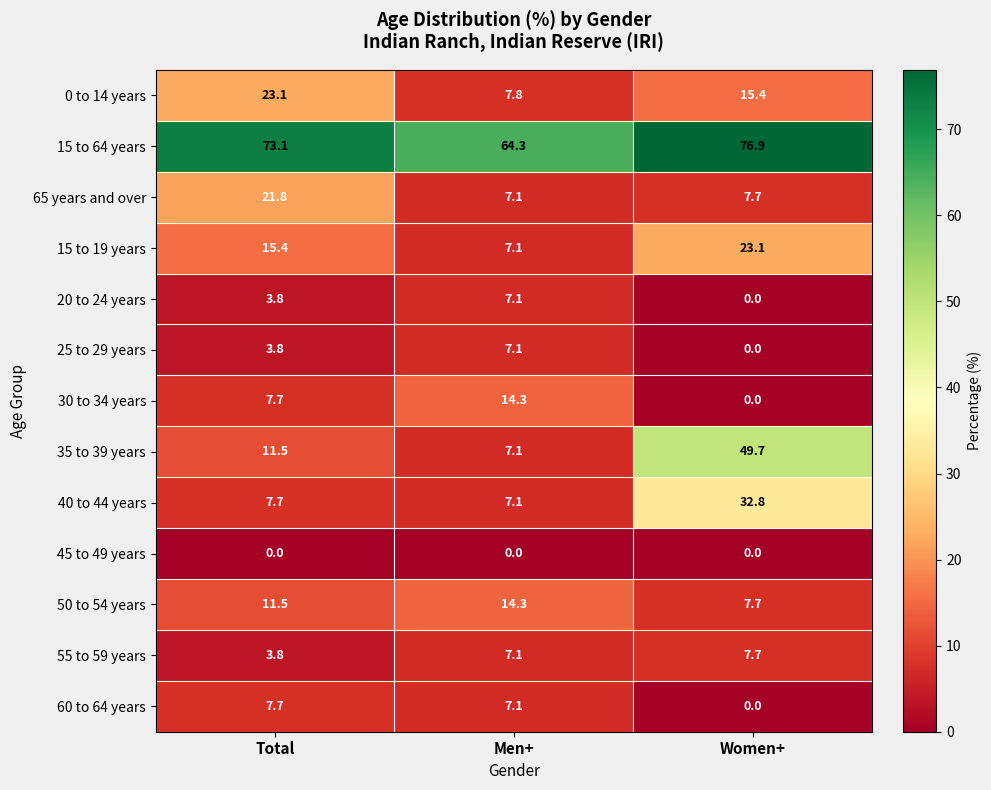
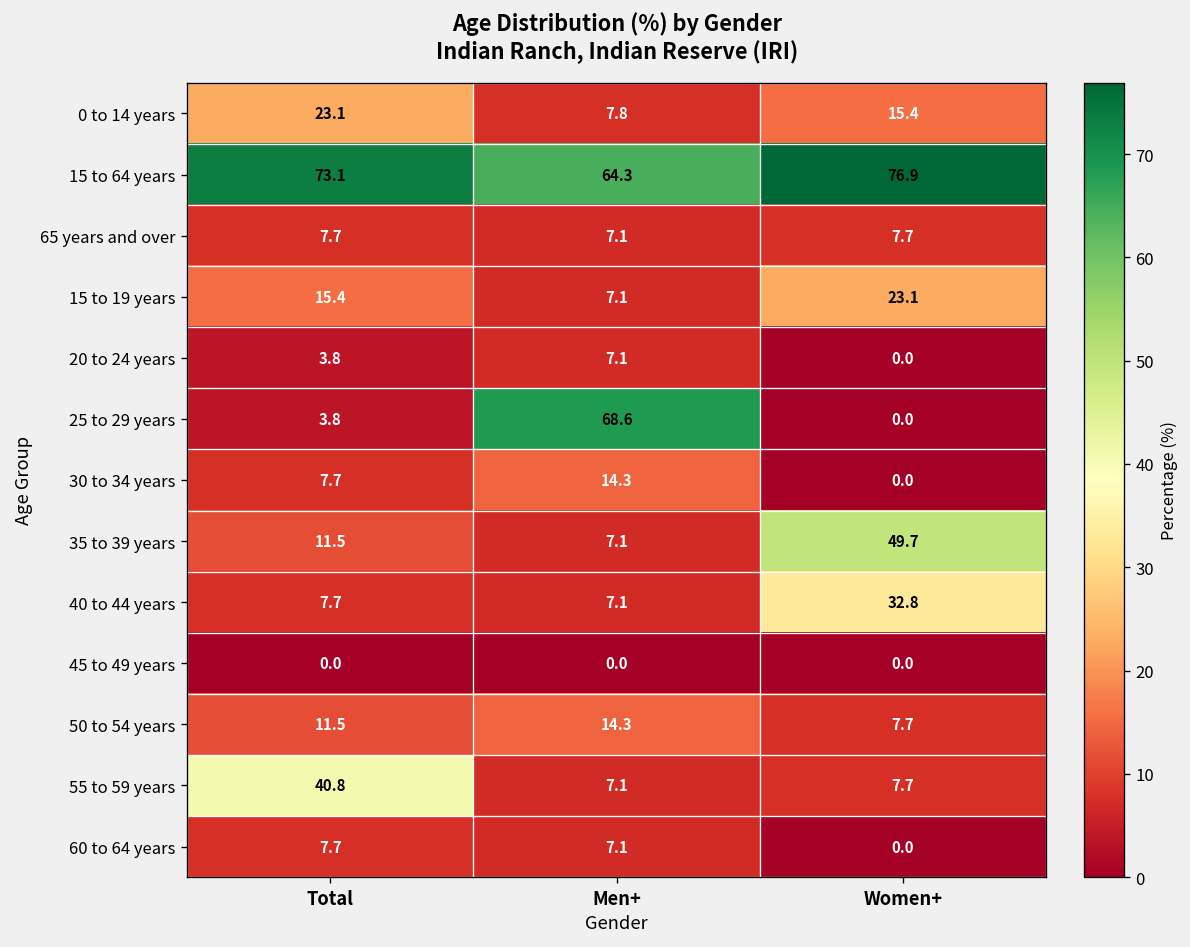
  {
    "0 to 14 years": {
      "Total": 23.1,
      "Men+": 7.8,
      "Women+": 15.4
    },
    "15 to 64 years": {
      "Total": 73.1,
      "Men+": 64.3,
      "Women+": 76.9
    },
    "65 years and over": {
-     "Total": 21.8,
+     "Total": 7.7,
      "Men+": 7.1,
      "Women+": 7.7
    },
    "15 to 19 years": {
      "Total": 15.4,
      "Men+": 7.1,
      "Women+": 23.1
    },
    "20 to 24 years": {
      "Total": 3.8,
      "Men+": 7.1,
      "Women+": 0.0
    },
    "25 to 29 years": {
      "Total": 3.8,
-     "Men+": 7.1,
+     "Men+": 68.6,
      "Women+": 0.0
    },
    "30 to 34 years": {
      "Total": 7.7,
      "Men+": 14.3,
      "Women+": 0.0
    },
    "35 to 39 years": {
      "Total": 11.5,
      "Men+": 7.1,
      "Women+": 49.7
    },
    "40 to 44 years": {
      "Total": 7.7,
      "Men+": 7.1,
      "Women+": 32.8
    },
    "45 to 49 years": {
      "Total": 0.0,
      "Men+": 0.0,
      "Women+": 0.0
    },
    "50 to 54 years": {
      "Total": 11.5,
      "Men+": 14.3,
      "Women+": 7.7
    },
    "55 to 59 years": {
-     "Total": 3.8,
+     "Total": 40.8,
      "Men+": 7.1,
      "Women+": 7.7
    },
    "60 to 64 years": {
      "Total": 7.7,
      "Men+": 7.1,
      "Women+": 0.0
    }
  }
